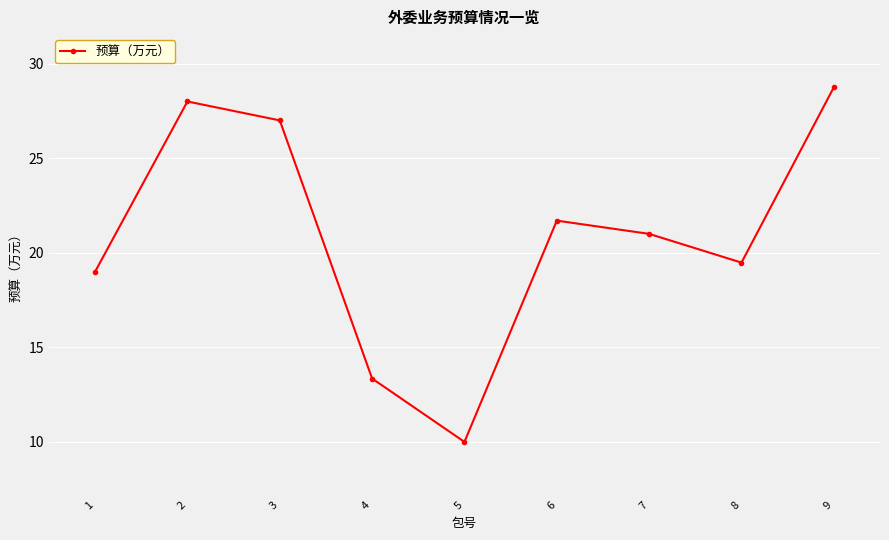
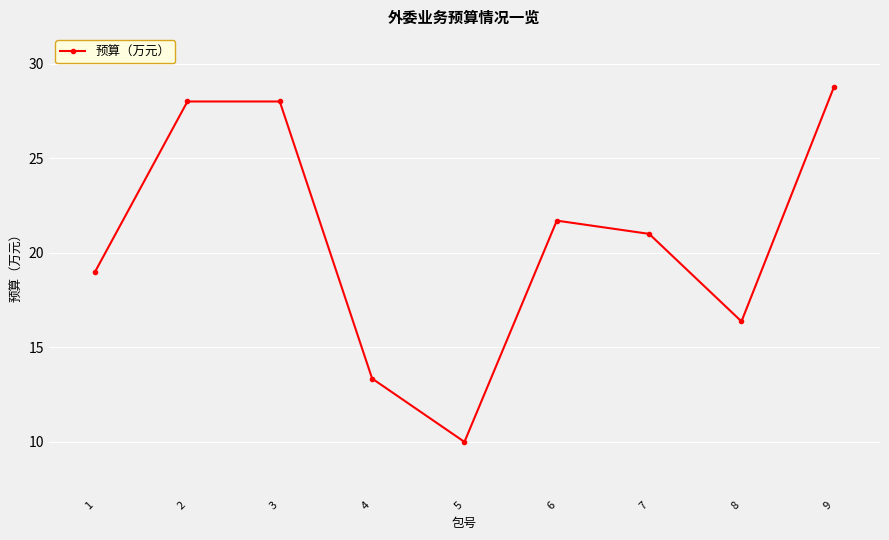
  {
    "1": 19.0,
    "2": 28.0,
-   "3": 27,
+   "3": 28,
    "4": 13.4,
    "5": 10.0,
    "6": 21.7,
    "7": 21.0,
-   "8": 19.5,
+   "8": 16.4,
    "9": 28.8
  }
